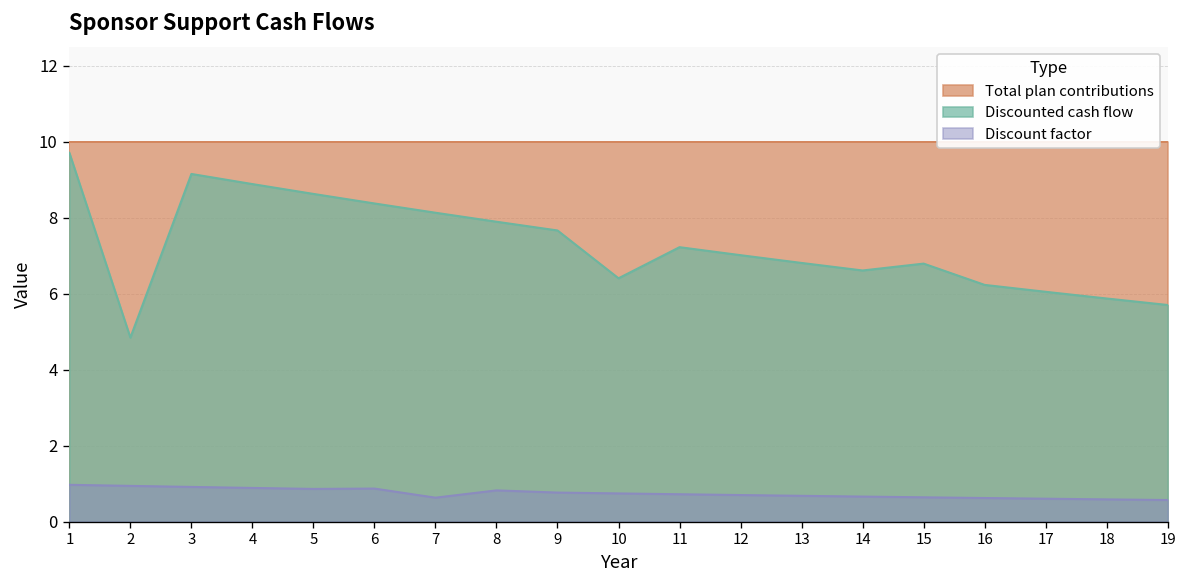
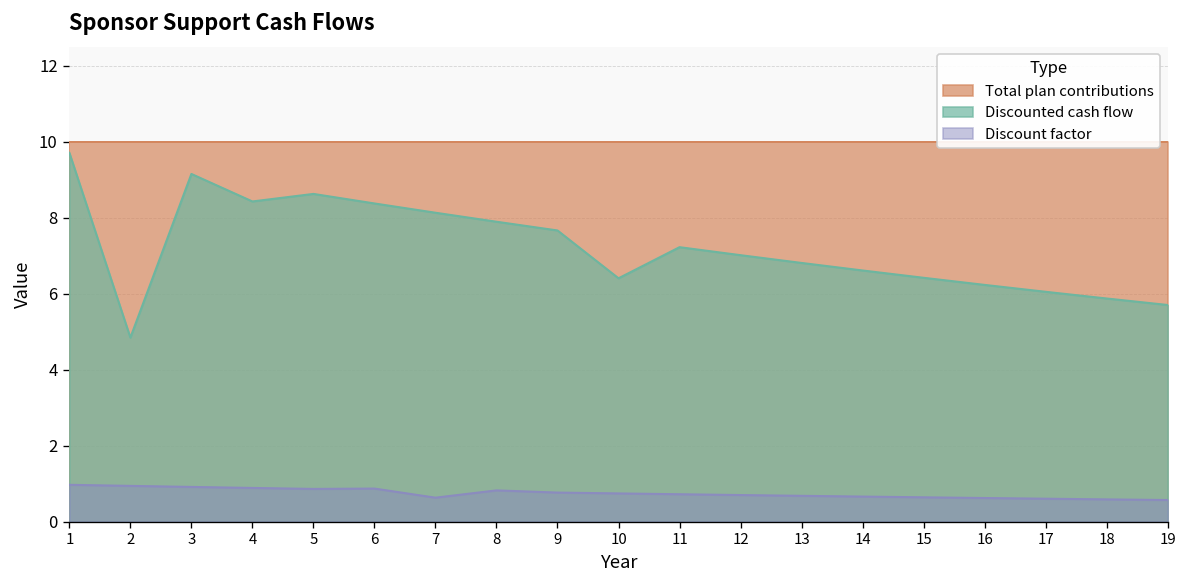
  {
    "Total plan contributions": {
      "1": 10.0,
      "2": 10.0,
      "3": 10.0,
      "4": 10.0,
      "5": 10.0,
      "6": 10.0,
      "7": 10.0,
      "8": 10.0,
      "9": 10.0,
      "10": 10.0,
      "11": 10.0,
      "12": 10.0,
      "13": 10.0,
      "14": 10.0,
      "15": 10.0,
      "19": 10.0
    },
    "Discounted cash flow": {
      "1": 9.7,
      "2": 4.8,
      "3": 9.2,
-     "4": 8.9,
+     "4": 8.4,
      "5": 8.6,
      "6": 8.4,
      "7": 8.1,
      "8": 7.9,
      "9": 7.7,
      "10": 6.4,
      "11": 7.2,
      "12": 7.0,
      "13": 6.8,
      "14": 6.6,
-     "15": 6.8,
+     "15": 6.4,
      "16": 6.2,
      "17": 6.1,
      "18": 5.9,
      "19": 5.7
    },
    "Discount factor": {
      "1": 1.0,
      "2": 0.9,
      "3": 0.9,
      "4": 0.9,
      "5": 0.9,
      "6": 0.9,
      "7": 0.6,
      "8": 0.8,
      "9": 0.8,
      "10": 0.7,
      "11": 0.7,
      "12": 0.7,
      "13": 0.7,
      "14": 0.7,
      "15": 0.6,
      "16": 0.6,
      "17": 0.6,
      "18": 0.6,
      "19": 0.6
    }
  }
